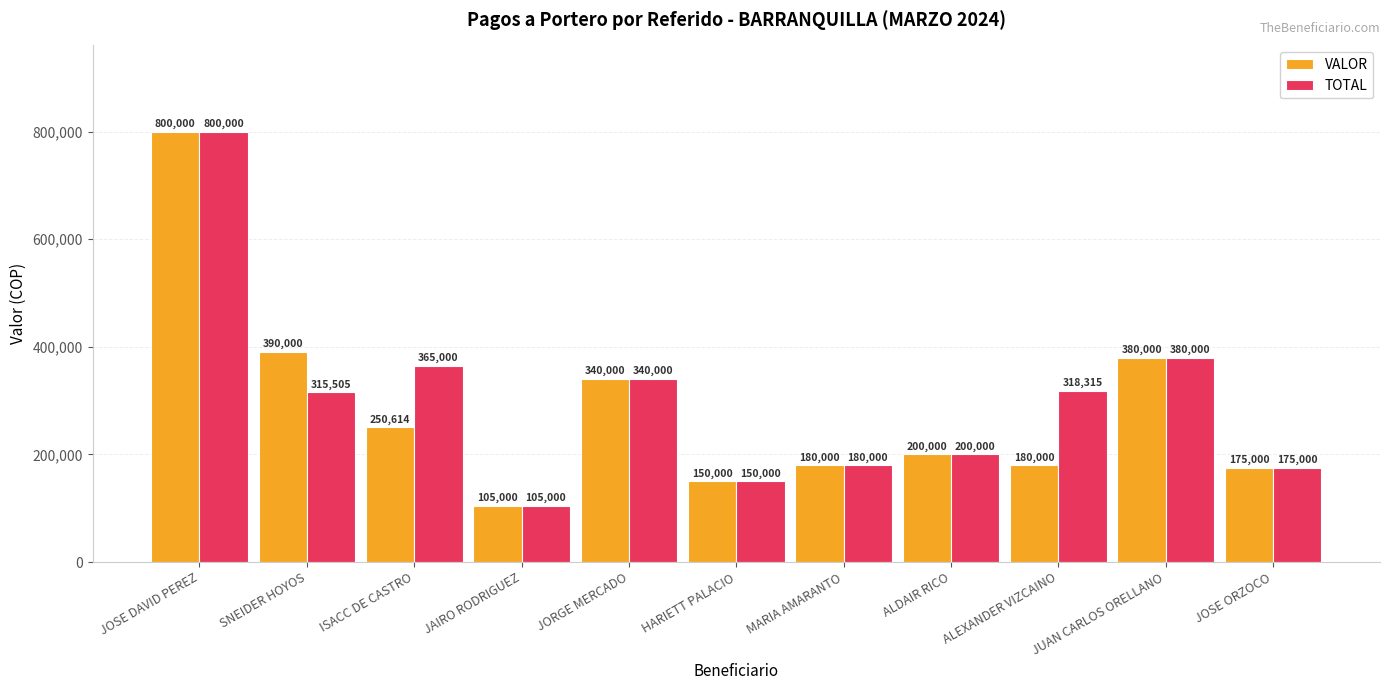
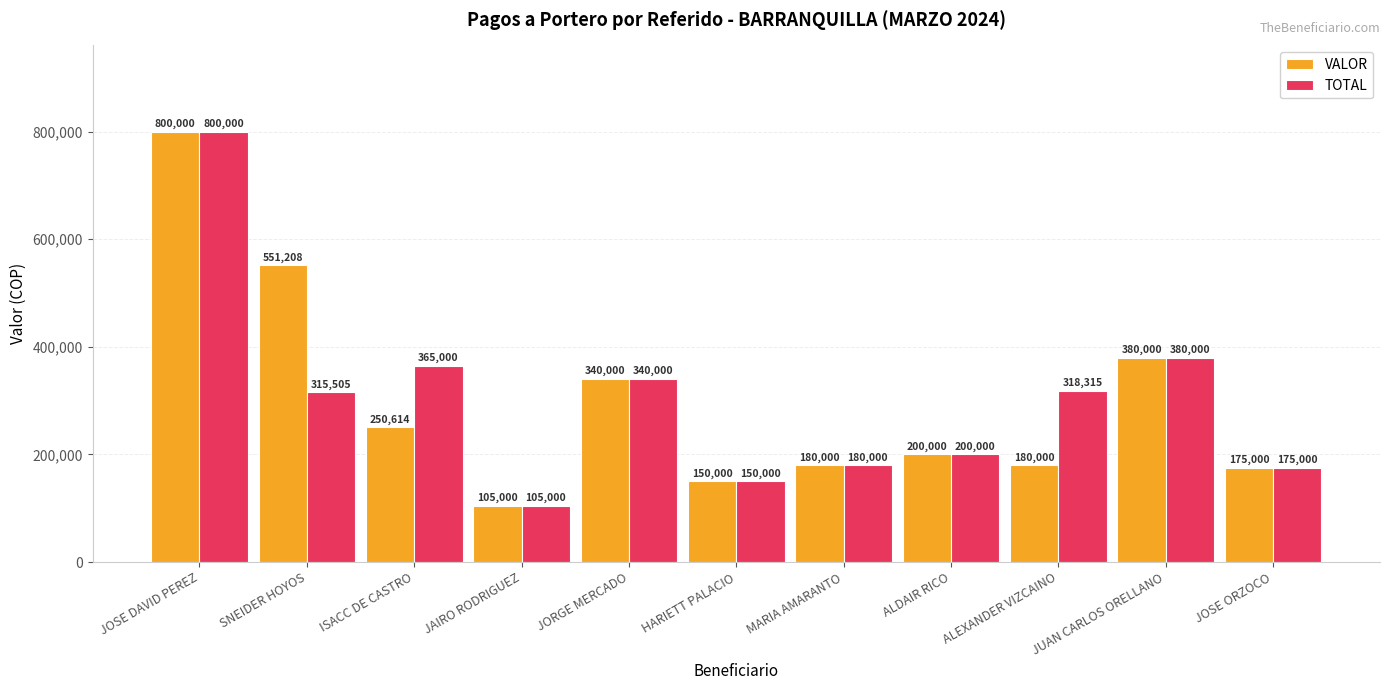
  {
    "VALOR": {
      "JOSE DAVID PEREZ": "800,000",
-     "SNEIDER HOYOS": "390,000",
+     "SNEIDER HOYOS": "551,208",
      "ISACC DE CASTRO": "250,614",
      "JAIRO RODRIGUEZ": "105,000",
      "JORGE MERCADO": "340,000",
      "HARIETT PALACIO": "150,000",
      "MARIA AMARANTO": "180,000",
      "ALDAIR RICO": "200,000",
      "ALEXANDER VIZCAINO": "180,000",
      "JUAN CARLOS ORELLANO": "380,000",
      "JOSE ORZOCO": "175,000"
    },
    "TOTAL": {
      "JOSE DAVID PEREZ": "800,000",
      "SNEIDER HOYOS": "315,505",
      "ISACC DE CASTRO": "365,000",
      "JAIRO RODRIGUEZ": "105,000",
      "JORGE MERCADO": "340,000",
      "HARIETT PALACIO": "150,000",
      "MARIA AMARANTO": "180,000",
      "ALDAIR RICO": "200,000",
      "ALEXANDER VIZCAINO": "318,315",
      "JUAN CARLOS ORELLANO": "380,000",
      "JOSE ORZOCO": "175,000"
    }
  }
